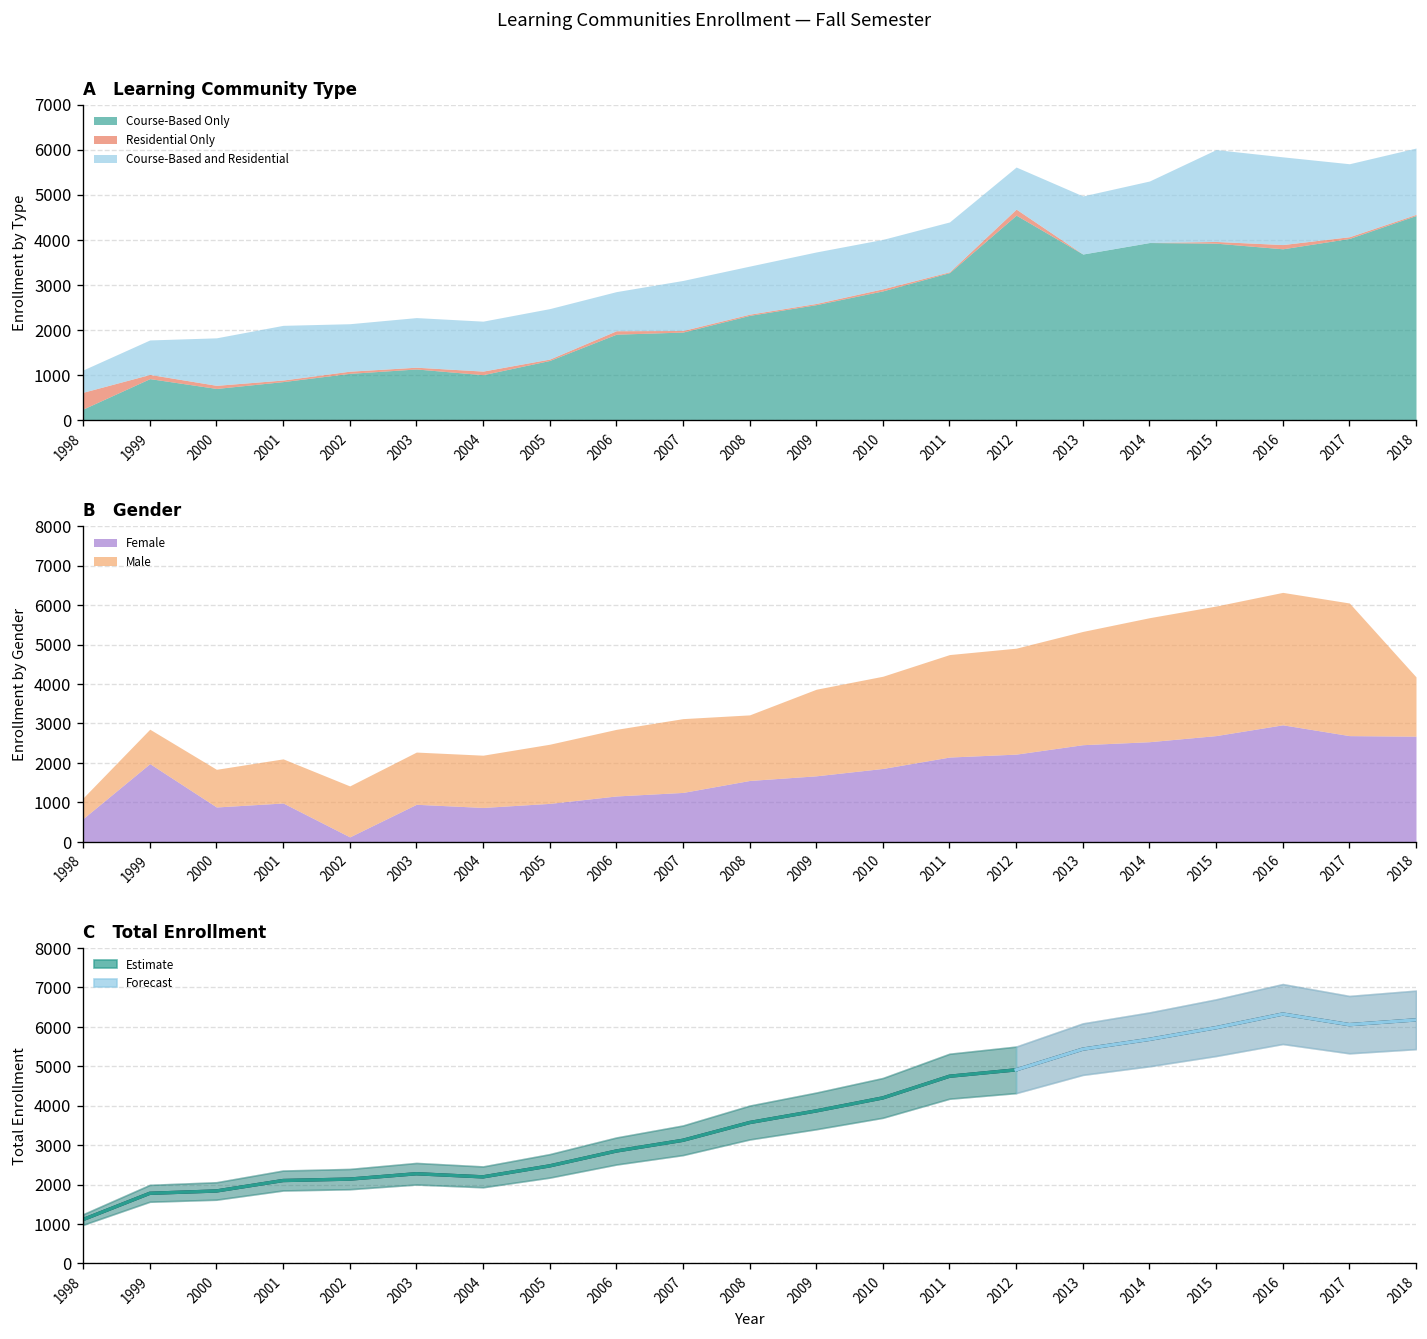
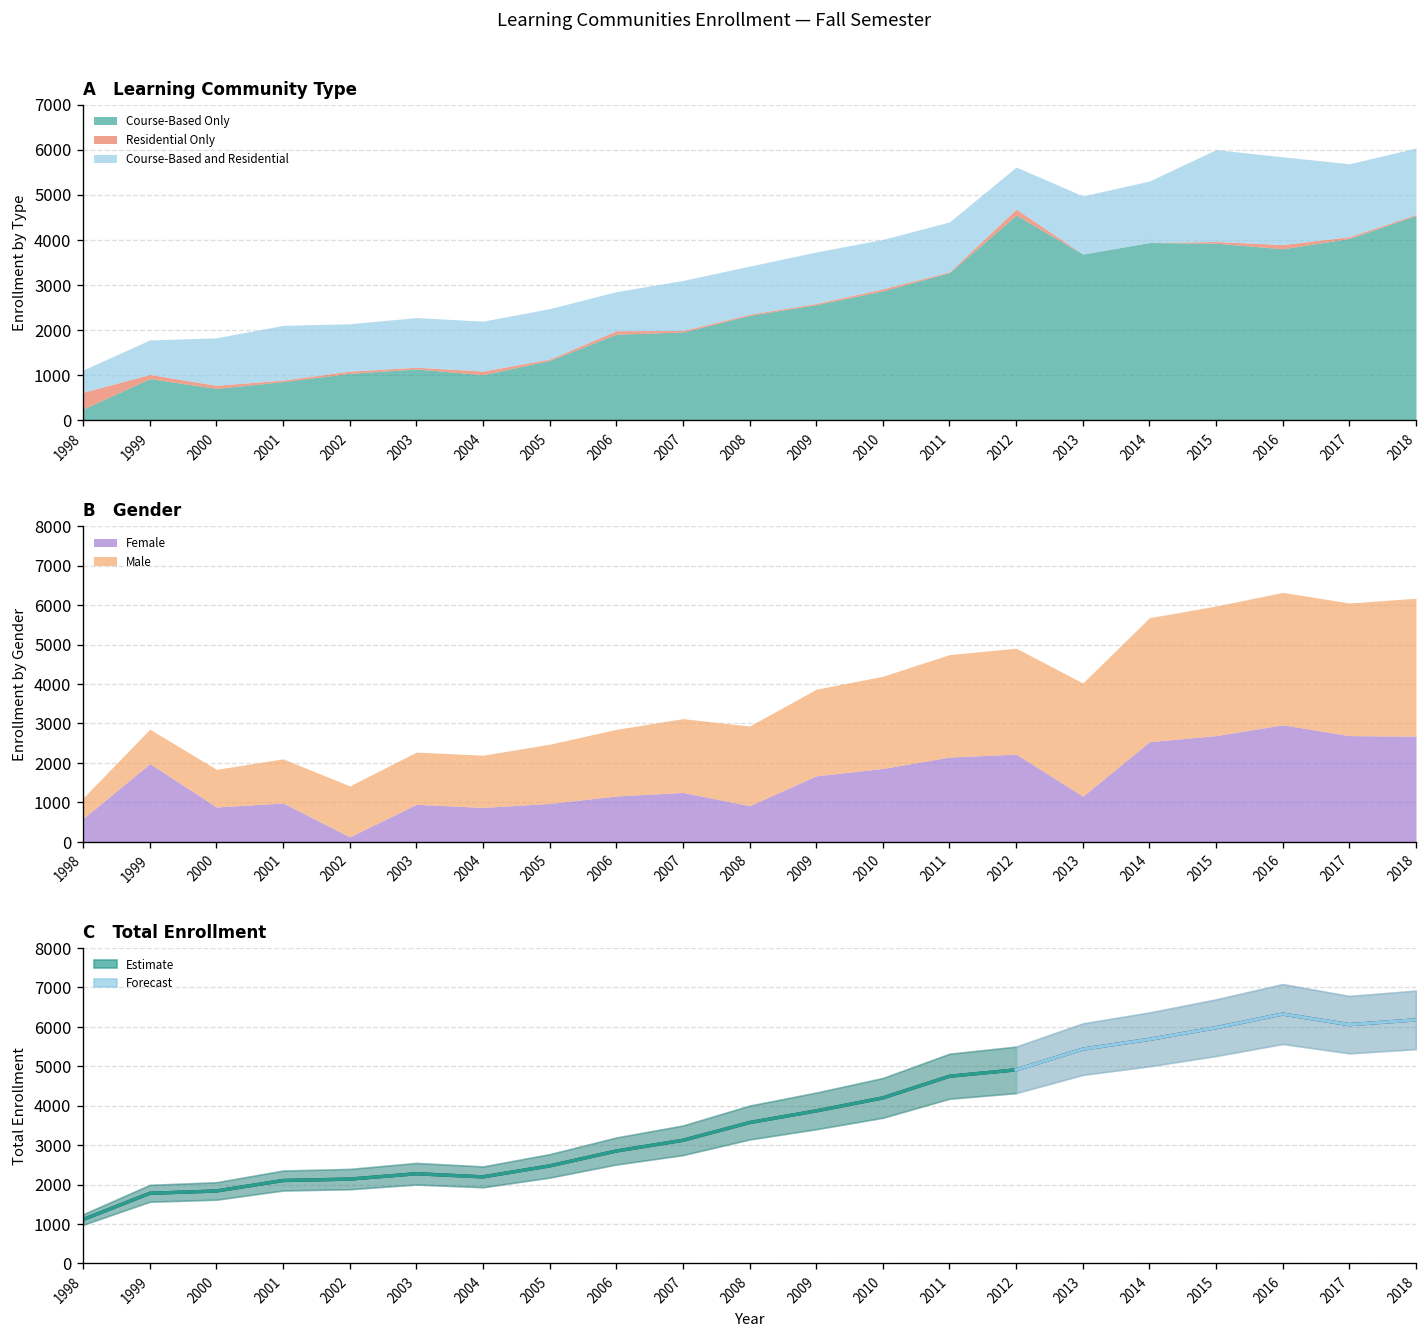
  {
    "A Learning Community Type": {
      "Course-Based Only": {
        "1998": 200,
        "1999": 900,
        "2000": 700,
        "2004": 1000,
        "2006": 1900,
        "2012": 4500,
        "2016": 3800
      },
      "Residential Only": {
        "1998": 400,
        "1999": 100,
        "2000": 100,
        "2004": 100,
        "2006": 100,
        "2012": 100,
        "2016": 100
      },
      "Course-Based and Residential": {
        "1998": 500,
        "1999": 800,
        "2000": 1100,
        "2001": 1200,
        "2002": 1100,
        "2003": 1100,
        "2004": 1100,
        "2005": 1100,
        "2006": 900,
        "2007": 1100,
        "2008": 1100,
        "2009": 1100,
        "2010": 1100,
        "2011": 1100,
        "2012": 900,
        "2013": 1300,
        "2014": 1400,
        "2015": 2000,
        "2016": 1900,
        "2017": 1600,
        "2018": 1500
      }
    },
    "B Gender": {
      "Female": {
        "1998": 600,
        "1999": 2000,
        "2000": 900,
        "2001": 1000,
        "2002": 100,
        "2003": 1000,
        "2004": 900,
        "2005": 1000,
        "2006": 1200,
        "2007": 1300,
-       "2008": 1600,
+       "2008": 900,
        "2009": 1700,
        "2010": 1900,
        "2011": 2100,
        "2012": 2200,
-       "2013": 2500,
+       "2013": 1200,
        "2014": 2500,
        "2015": 2700,
        "2016": 3000,
        "2017": 2700,
        "2018": 2700
      },
      "Male": {
        "1998": 500,
        "1999": 900,
        "2000": 1000,
        "2001": 1100,
        "2002": 1300,
        "2003": 1300,
        "2004": 1300,
        "2005": 1500,
        "2006": 1700,
        "2007": 1900,
-       "2008": 1700,
+       "2008": 2000,
        "2009": 2200,
        "2010": 2300,
        "2011": 2600,
        "2012": 2700,
        "2013": 2900,
        "2014": 3100,
        "2015": 3300,
        "2016": 3400,
        "2017": 3400,
-       "2018": 1500
+       "2018": 3500
      }
    }
  }
